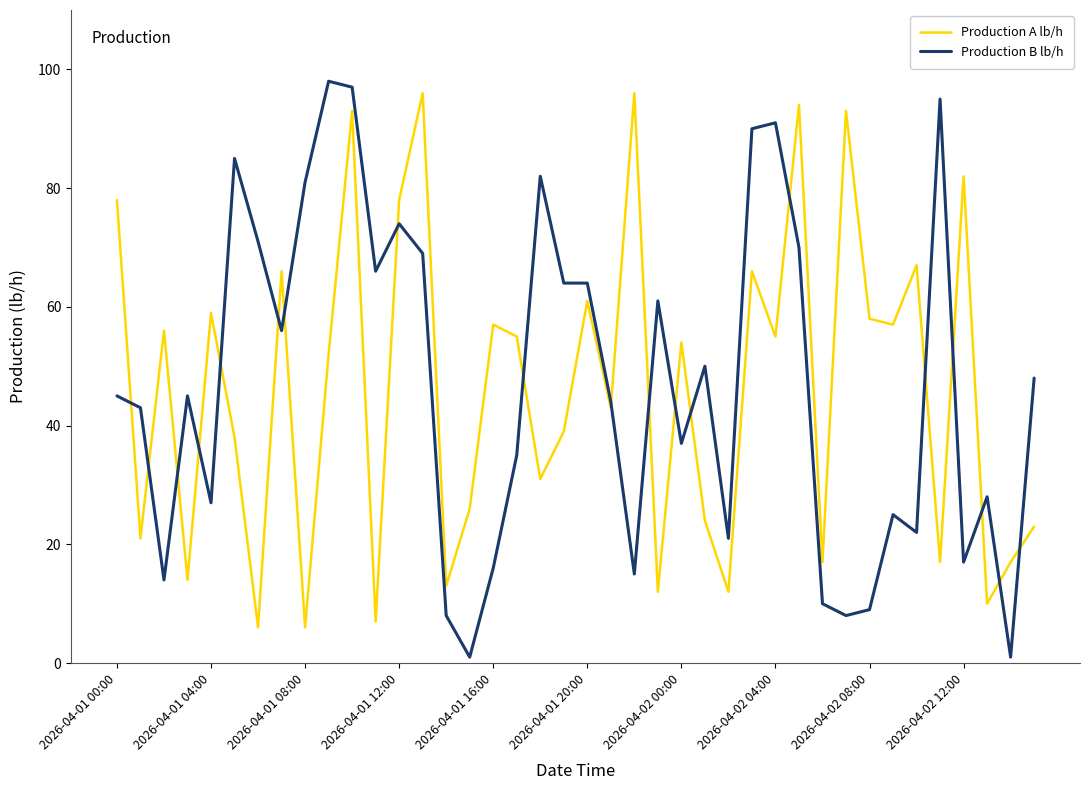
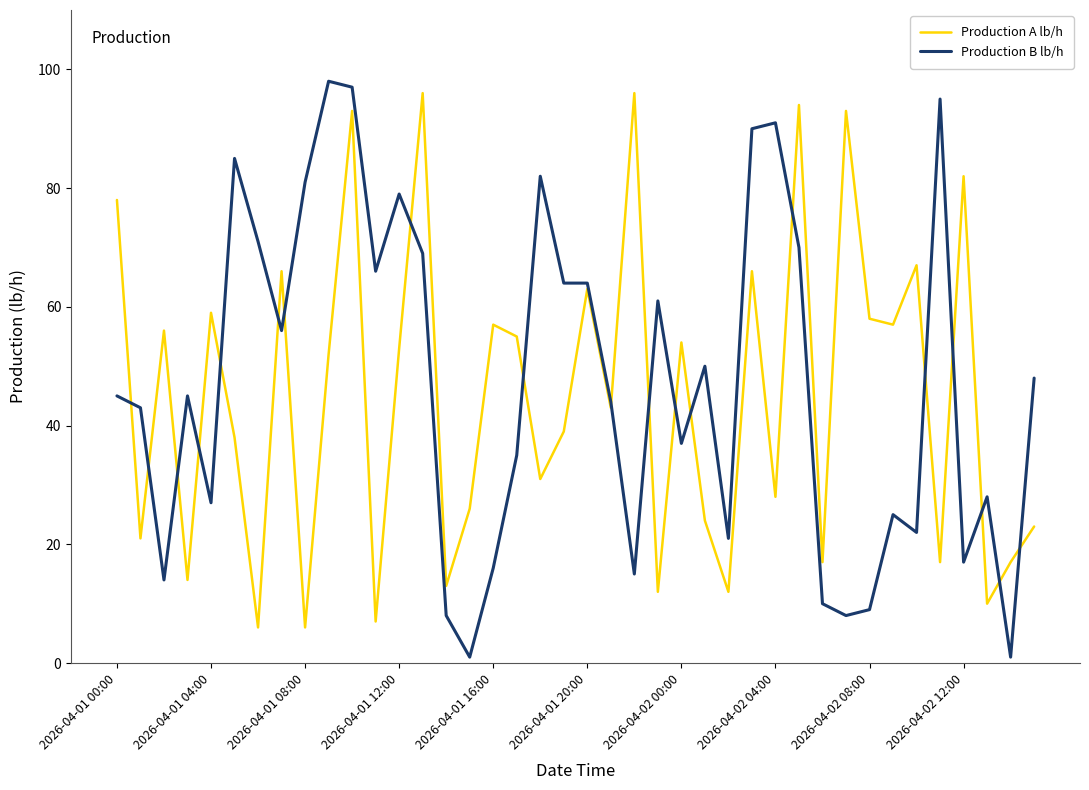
  {
    "Production A lb/h": {
      "2026-04-01 00:00": 78,
      "2026-04-01 04:00": 59,
      "2026-04-01 08:00": 6,
-     "2026-04-01 12:00": 78,
+     "2026-04-01 12:00": 53,
      "2026-04-01 16:00": 57,
-     "2026-04-01 20:00": 61,
+     "2026-04-01 20:00": 63,
      "2026-04-02 00:00": 54,
-     "2026-04-02 04:00": 55,
+     "2026-04-02 04:00": 28,
      "2026-04-02 08:00": 58,
      "2026-04-02 12:00": 82
    },
    "Production B lb/h": {
      "2026-04-01 00:00": 45,
      "2026-04-01 04:00": 27,
      "2026-04-01 08:00": 81,
-     "2026-04-01 12:00": 74,
+     "2026-04-01 12:00": 79,
      "2026-04-01 16:00": 16,
      "2026-04-01 20:00": 64,
      "2026-04-02 00:00": 37,
      "2026-04-02 04:00": 91,
      "2026-04-02 08:00": 9,
      "2026-04-02 12:00": 17
    }
  }
